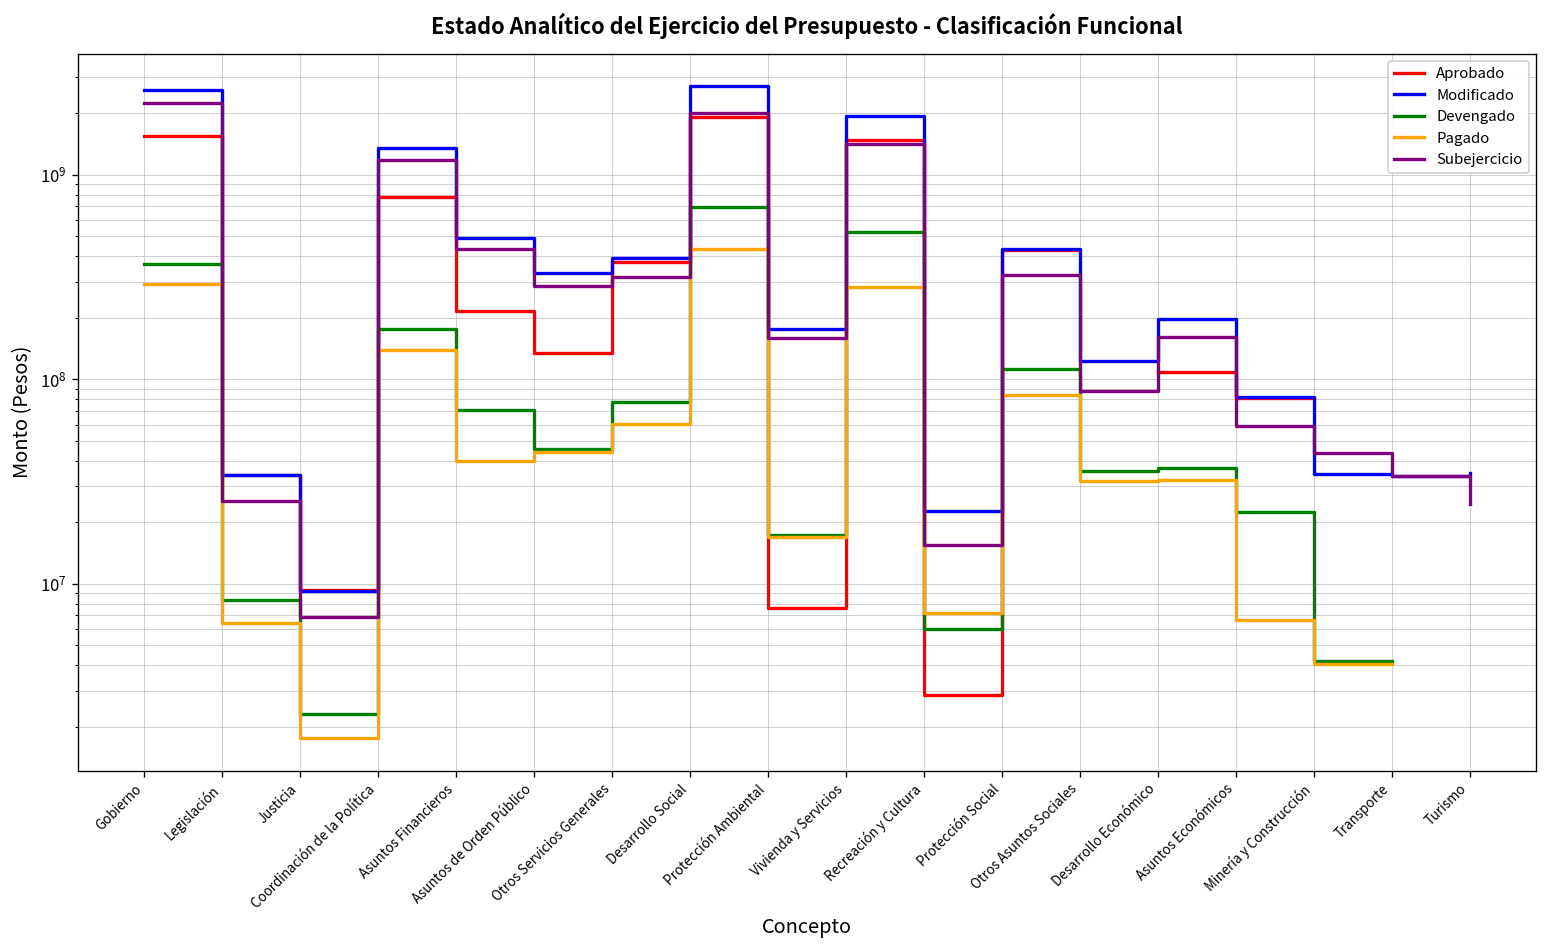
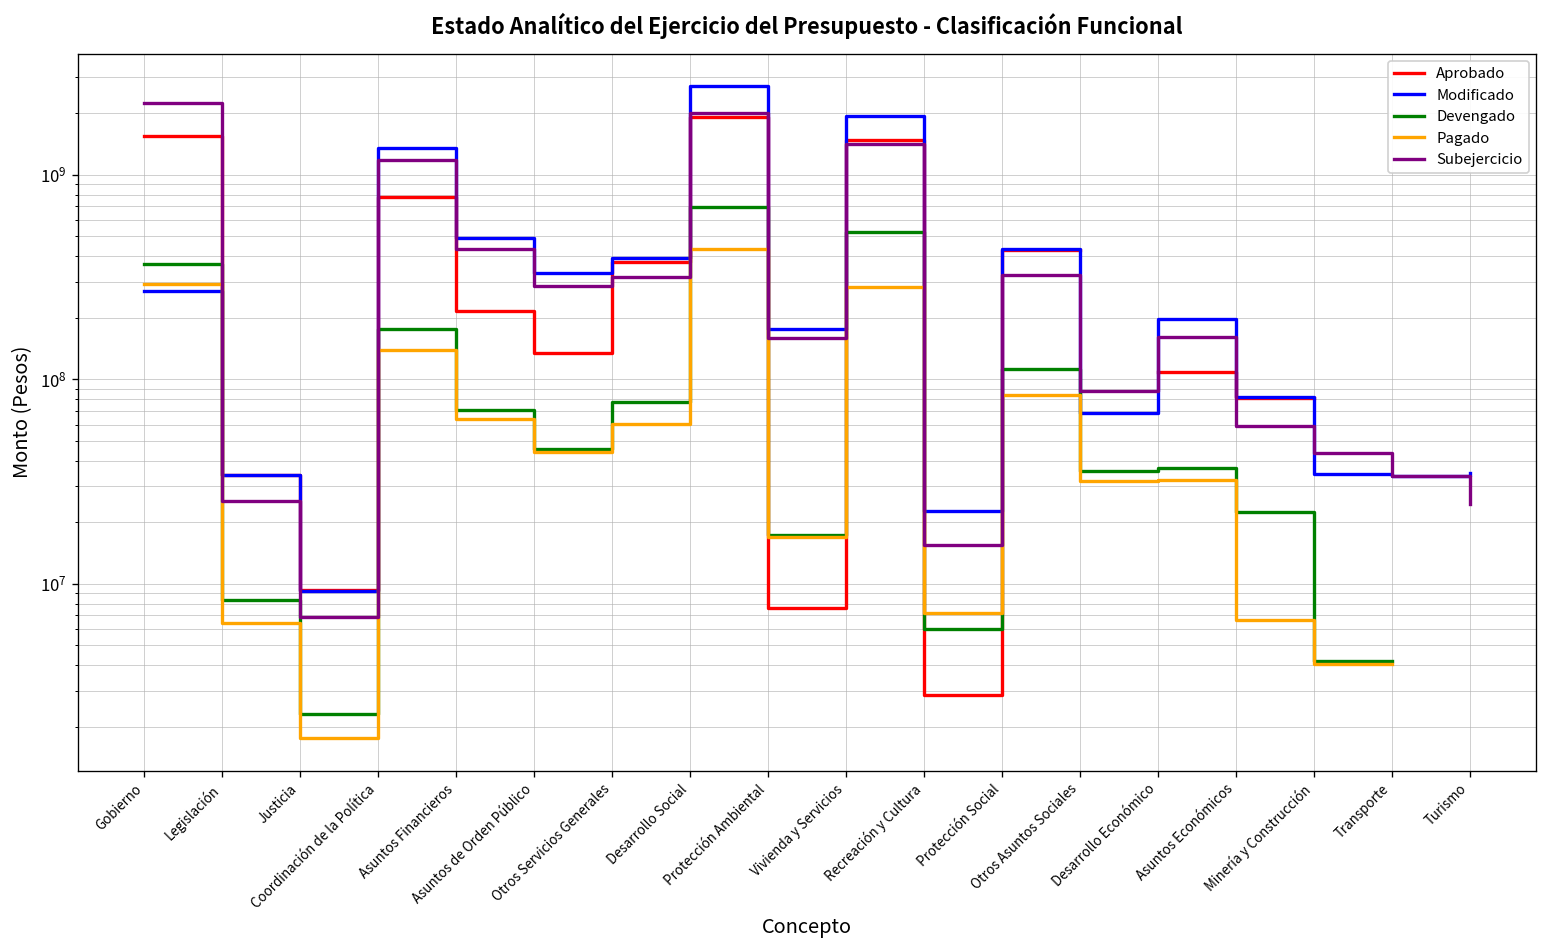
  {
    "Aprobado": {
      "Gobierno": 1500000000,
      "Coordinación de la Política": 800000000,
      "Asuntos Financieros": 220000000,
      "Asuntos de Orden Público": 130000000,
      "Otros Servicios Generales": 370000000,
      "Desarrollo Social": 1900000000,
      "Protección Ambiental": 8000000,
      "Vivienda y Servicios": 1500000000,
      "Recreación y Cultura": 2900000,
      "Desarrollo Económico": 110000000,
      "Turismo": 27000000
    },
    "Modificado": {
-     "Gobierno": 2600000000,
+     "Gobierno": 270000000,
      "Coordinación de la Política": 1300000000,
      "Asuntos Financieros": 490000000,
      "Asuntos de Orden Público": 330000000,
      "Otros Servicios Generales": 390000000,
      "Desarrollo Social": 2700000000,
      "Protección Ambiental": 180000000,
      "Vivienda y Servicios": 1900000000,
      "Recreación y Cultura": 23000000,
-     "Otros Asuntos Sociales": 120000000,
+     "Otros Asuntos Sociales": 68000000,
      "Desarrollo Económico": 200000000,
      "Minería y Construcción": 34000000,
      "Turismo": 35000000
    },
    "Devengado": {
      "Gobierno": 370000000,
      "Legislación": 8000000,
      "Justicia": 2300000,
      "Coordinación de la Política": 180000000,
      "Asuntos Financieros": 71000000,
      "Asuntos de Orden Público": 45000000,
      "Otros Servicios Generales": 80000000,
      "Desarrollo Social": 700000000,
      "Vivienda y Servicios": 520000000,
      "Recreación y Cultura": 6000000,
      "Protección Social": 110000000,
      "Otros Asuntos Sociales": 36000000,
      "Desarrollo Económico": 37000000,
      "Asuntos Económicos": 22000000,
      "Turismo": 10000000
    },
    "Pagado": {
      "Gobierno": 290000000,
      "Legislación": 6400000,
      "Justicia": 1800000,
      "Coordinación de la Política": 140000000,
-     "Asuntos Financieros": 40000000,
+     "Asuntos Financieros": 64000000,
      "Asuntos de Orden Público": 44000000,
      "Otros Servicios Generales": 61000000,
      "Desarrollo Social": 430000000,
      "Vivienda y Servicios": 280000000,
      "Recreación y Cultura": 7200000,
      "Protección Social": 80000000,
      "Otros Asuntos Sociales": 32000000,
      "Desarrollo Económico": 32000000,
      "Asuntos Económicos": 6700000,
      "Turismo": 9000000
    },
    "Subejercicio": {
      "Gobierno": 2200000000,
      "Legislación": 26000000,
      "Justicia": 6900000,
      "Coordinación de la Política": 1200000000,
      "Asuntos Financieros": 430000000,
      "Asuntos de Orden Público": 290000000,
      "Otros Servicios Generales": 320000000,
      "Desarrollo Social": 2000000000,
      "Protección Ambiental": 160000000,
      "Vivienda y Servicios": 1400000000,
      "Recreación y Cultura": 16000000,
      "Protección Social": 320000000,
      "Otros Asuntos Sociales": 90000000,
      "Desarrollo Económico": 160000000,
      "Asuntos Económicos": 59000000,
      "Minería y Construcción": 44000000,
      "Turismo": 25000000
    }
  }
